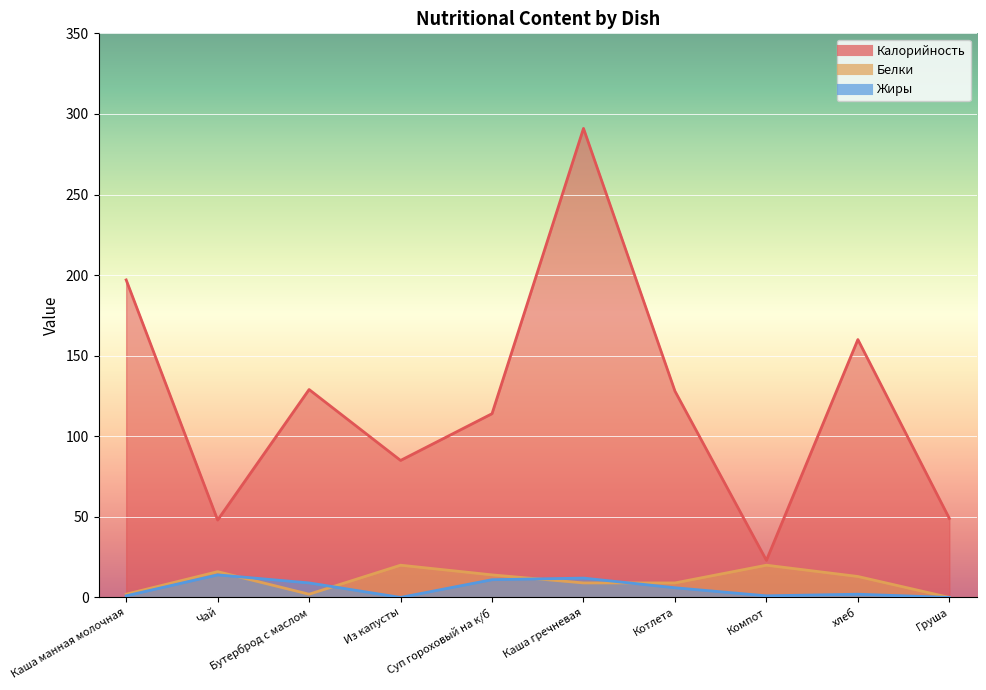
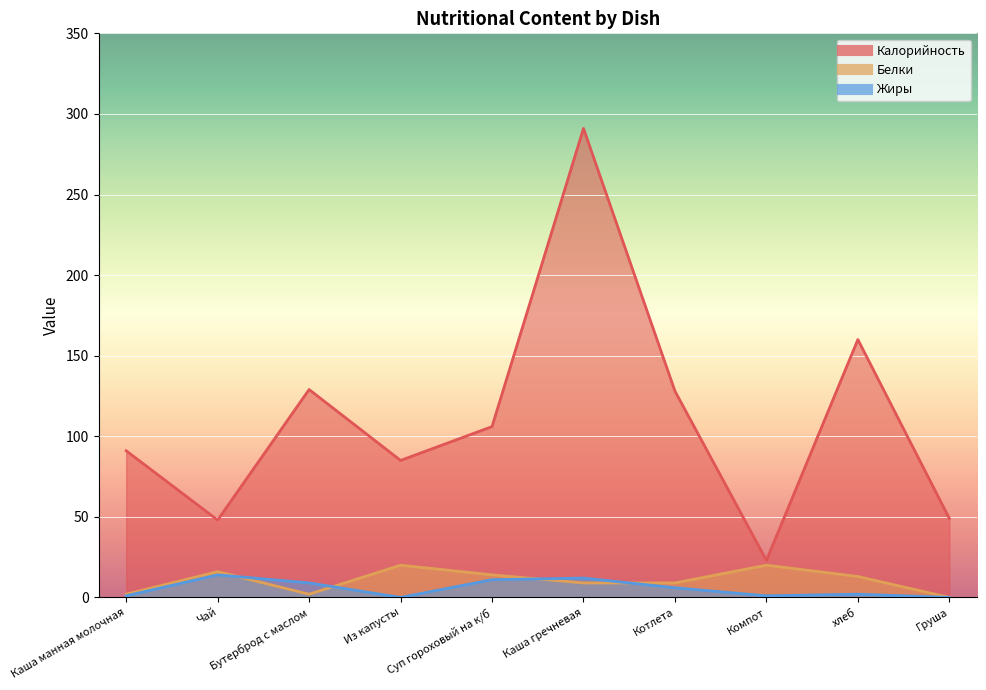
  {
    "Калорийность": {
-     "Каша манная молочная": 197,
+     "Каша манная молочная": 91,
      "Чай": 48,
      "Бутерброд с маслом": 129,
      "Из капусты": 85,
-     "Суп гороховый на к/б": 114,
+     "Суп гороховый на к/б": 106,
      "Каша гречневая": 291,
      "Котлета": 128,
      "Компот": 23,
      "хлеб": 160,
      "Груша": 49
    },
    "Белки": {
      "Чай": 16,
      "Бутерброд с маслом": 2,
      "Из капусты": 20,
      "Суп гороховый на к/б": 14,
      "Каша гречневая": 9,
      "Котлета": 9,
      "Компот": 20,
      "хлеб": 13
    },
    "Жиры": {
      "Чай": 14,
      "Бутерброд с маслом": 9,
      "Из капусты": 0,
      "Суп гороховый на к/б": 11,
      "Каша гречневая": 12,
      "Котлета": 6,
      "Компот": 1,
      "хлеб": 2
    }
  }
